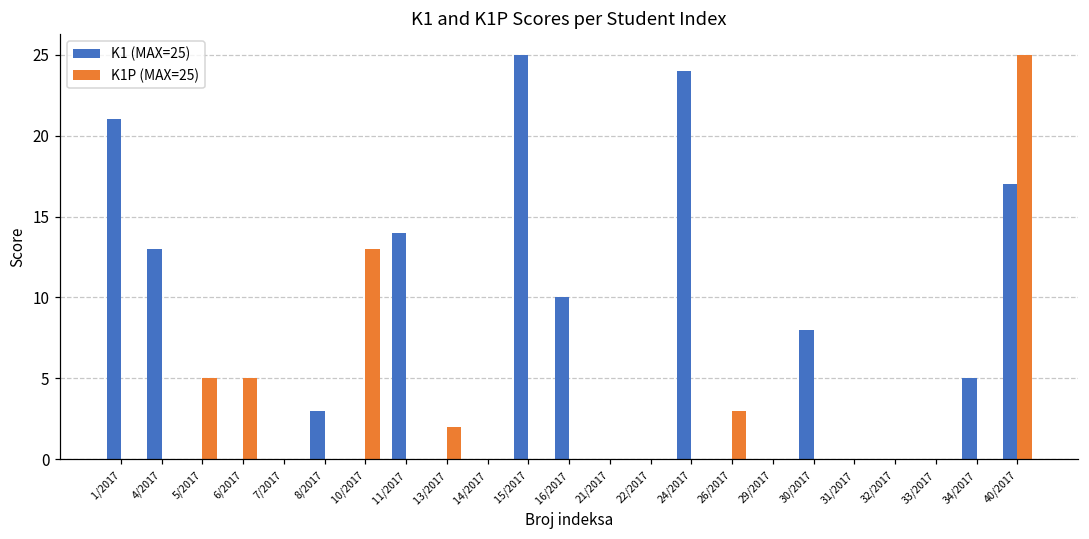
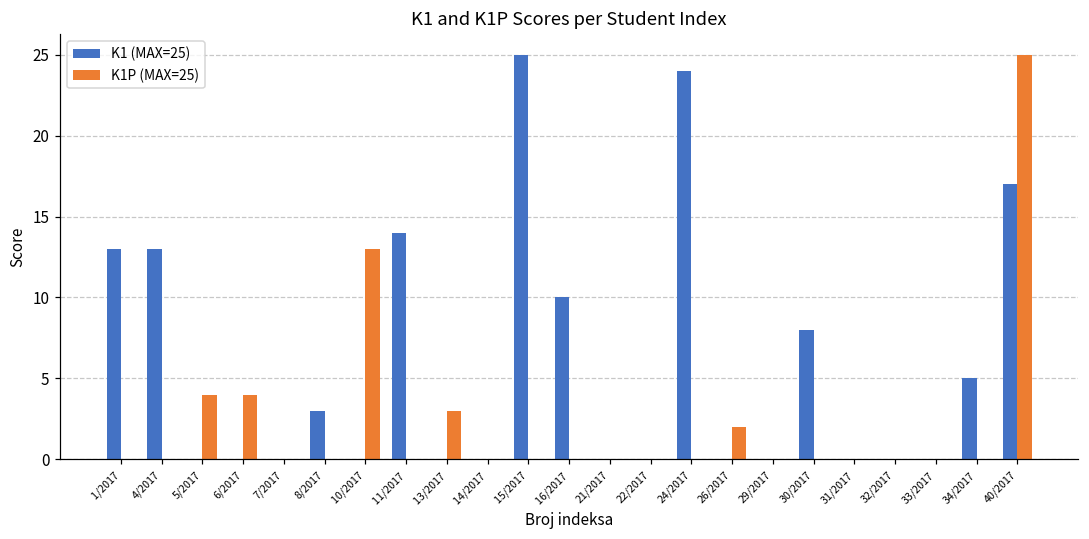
  {
    "K1 (MAX=25)": {
-     "1/2017": 21,
+     "1/2017": 13,
      "4/2017": 13,
      "5/2017": 0,
      "6/2017": 0,
      "7/2017": 0,
      "8/2017": 3,
      "10/2017": 0,
      "11/2017": 14,
      "13/2017": 0,
      "14/2017": 0,
      "15/2017": 25,
      "16/2017": 10,
      "21/2017": 0,
      "22/2017": 0,
      "24/2017": 24,
      "26/2017": 0,
      "29/2017": 0,
      "30/2017": 8,
      "31/2017": 0,
      "32/2017": 0,
      "33/2017": 0,
      "34/2017": 5,
      "40/2017": 17
    },
    "K1P (MAX=25)": {
      "1/2017": 0,
      "4/2017": 0,
-     "5/2017": 5,
-     "6/2017": 5,
+     "5/2017": 4,
+     "6/2017": 4,
      "7/2017": 0,
      "8/2017": 0,
      "10/2017": 13,
      "11/2017": 0,
-     "13/2017": 2,
+     "13/2017": 3,
      "14/2017": 0,
      "15/2017": 0,
      "16/2017": 0,
      "21/2017": 0,
      "22/2017": 0,
      "24/2017": 0,
-     "26/2017": 3,
+     "26/2017": 2,
      "29/2017": 0,
      "30/2017": 0,
      "31/2017": 0,
      "32/2017": 0,
      "33/2017": 0,
      "34/2017": 0,
      "40/2017": 25
    }
  }
